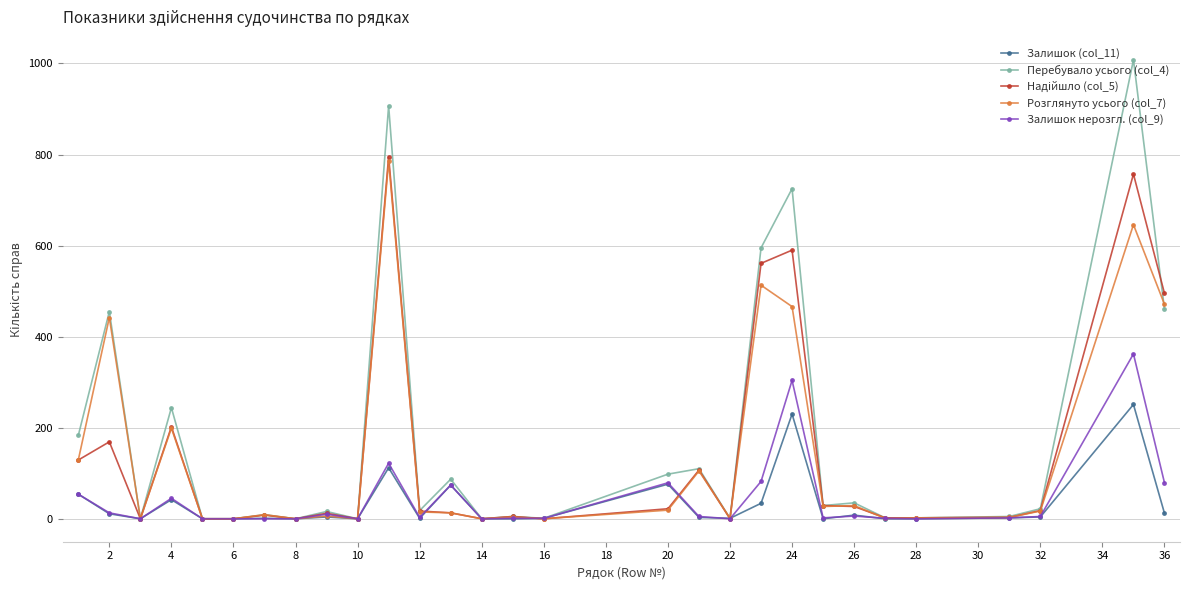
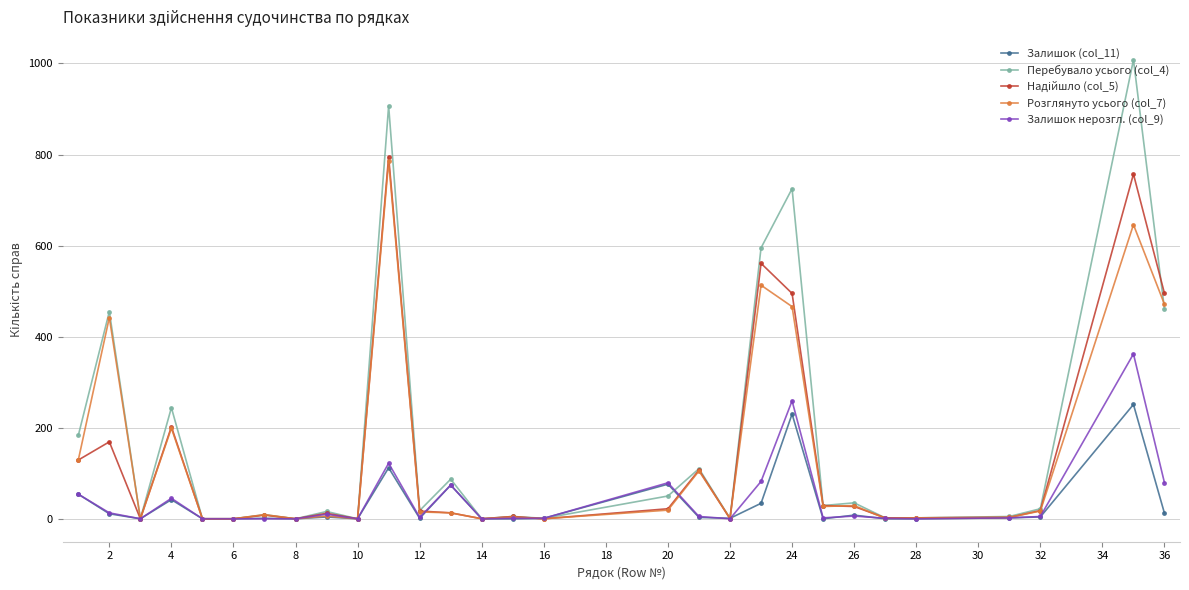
  {
    "Залишок (col_11)": {
      "24": 230,
      "36": 10
    },
    "Перебувало усього (col_4)": {
      "2": 460,
      "4": 240,
-     "20": 100,
+     "20": 50,
      "24": 730,
      "26": 40,
      "36": 460
    },
    "Надійшло (col_5)": {
      "2": 170,
-     "24": 590,
+     "24": 500,
      "36": 500
    },
    "Розглянуто усього (col_7)": {
      "2": 440,
      "24": 470,
      "36": 470
    },
    "Залишок нерозгл. (col_9)": {
-     "24": 300,
+     "24": 260,
      "36": 80
    }
  }
